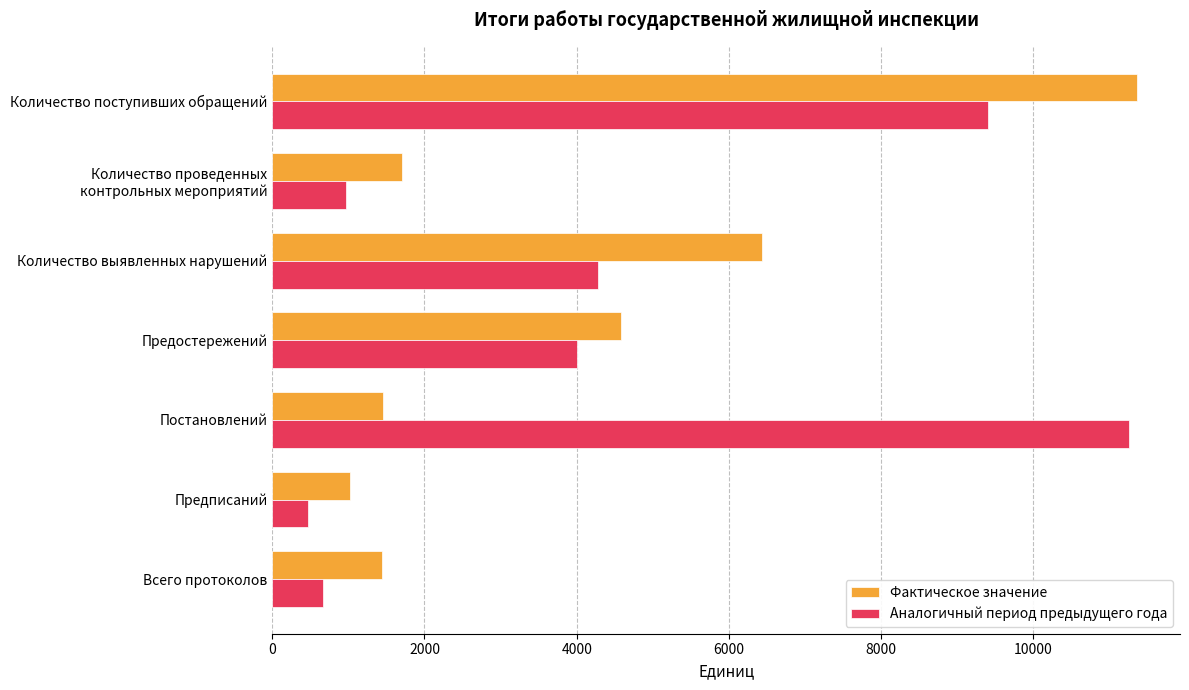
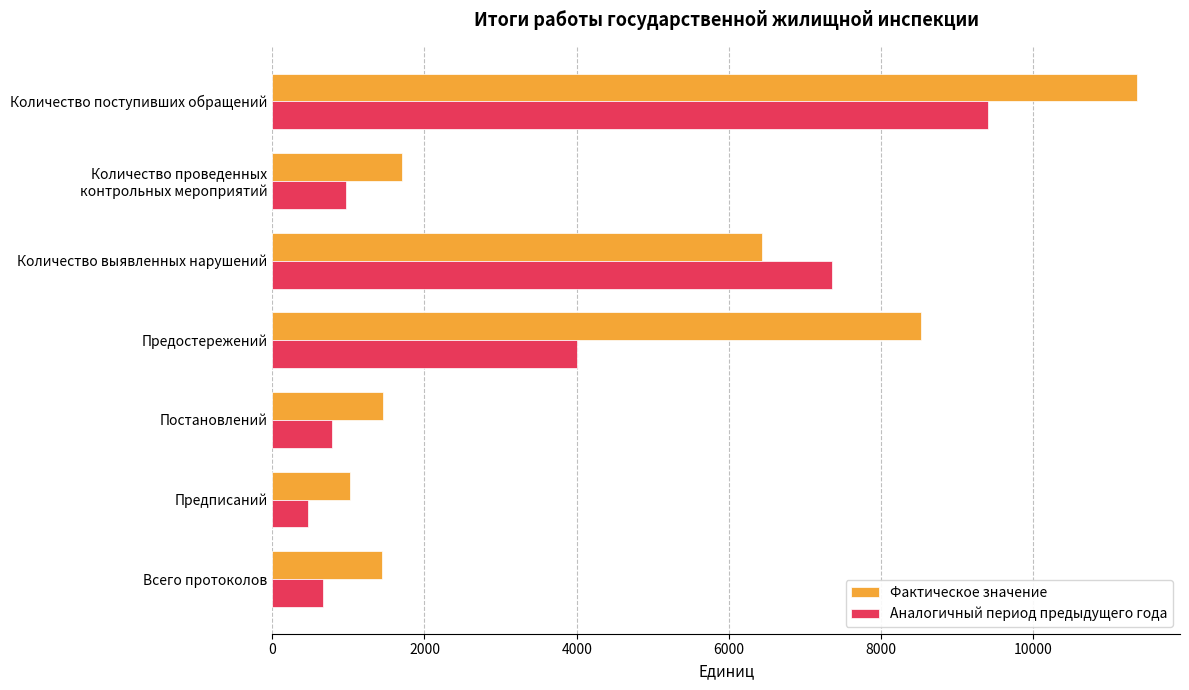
  {
    "Фактическое значение": {
      "Количество поступивших обращений": 11400,
      "Количество проведенных контрольных мероприятий": 1700,
      "Количество выявленных нарушений": 6400,
-     "Предостережений": 4600,
+     "Предостережений": 8500,
      "Постановлений": 1500,
      "Предписаний": 1000,
      "Всего протоколов": 1400
    },
    "Аналогичный период предыдущего года": {
      "Количество поступивших обращений": 9400,
      "Количество проведенных контрольных мероприятий": 1000,
-     "Количество выявленных нарушений": 4300,
+     "Количество выявленных нарушений": 7400,
      "Предостережений": 4000,
-     "Постановлений": 11300,
+     "Постановлений": 800,
      "Предписаний": 500,
      "Всего протоколов": 700
    }
  }
